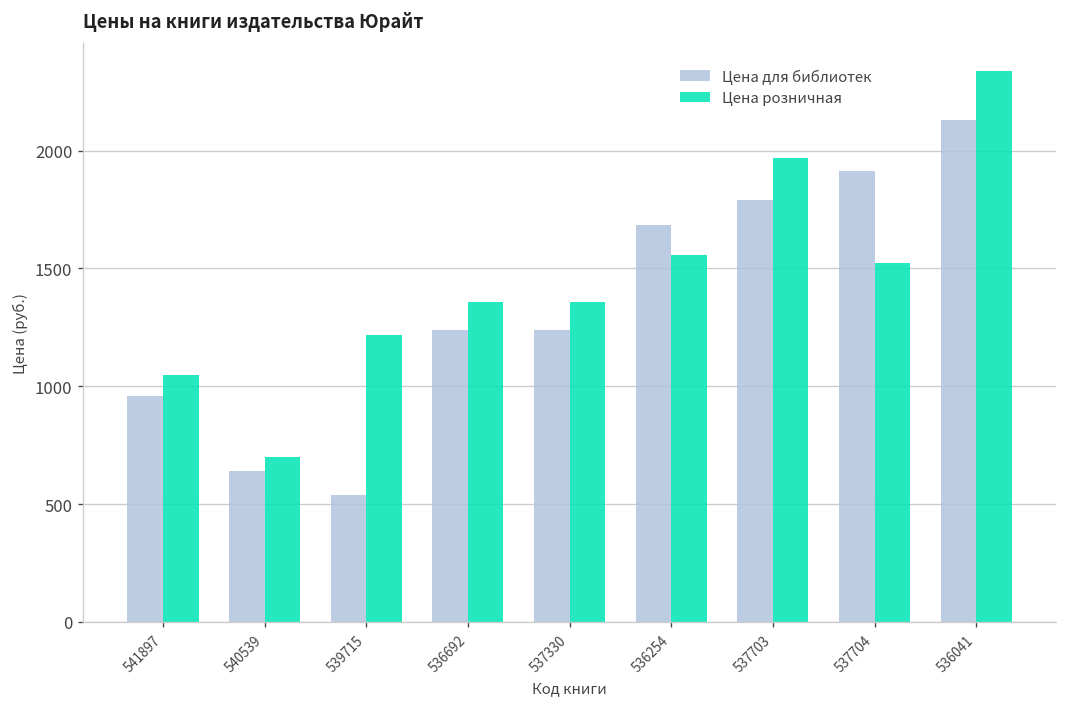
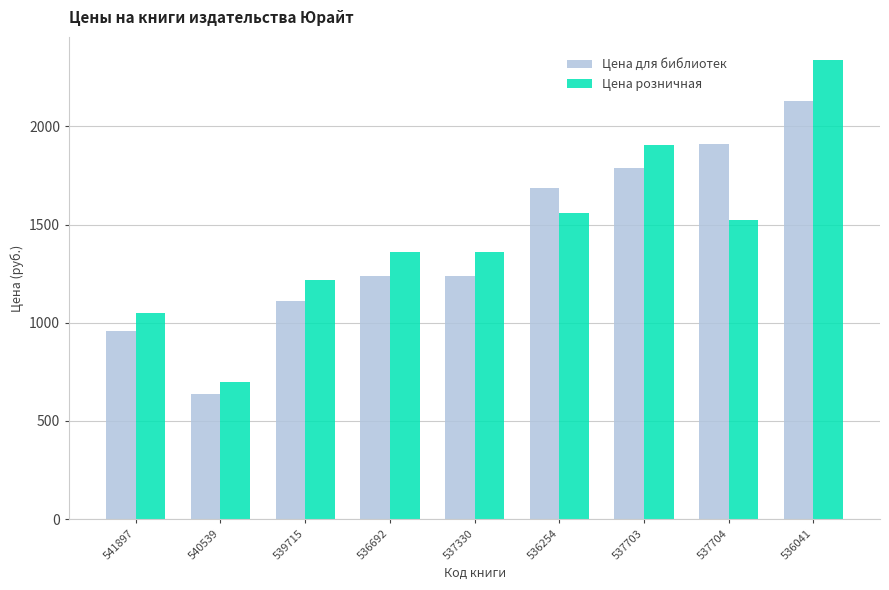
  {
    "Цена для библиотек": {
      "541897": 960,
      "540539": 640,
-     "539715": 540,
+     "539715": 1110,
      "536692": 1240,
      "537330": 1240,
      "536254": 1690,
      "537703": 1790,
      "537704": 1910,
      "536041": 2130
    },
    "Цена розничная": {
      "541897": 1050,
      "540539": 700,
      "539715": 1220,
      "536692": 1360,
      "537330": 1360,
      "536254": 1560,
-     "537703": 1970,
+     "537703": 1910,
      "537704": 1520,
      "536041": 2340
    }
  }
